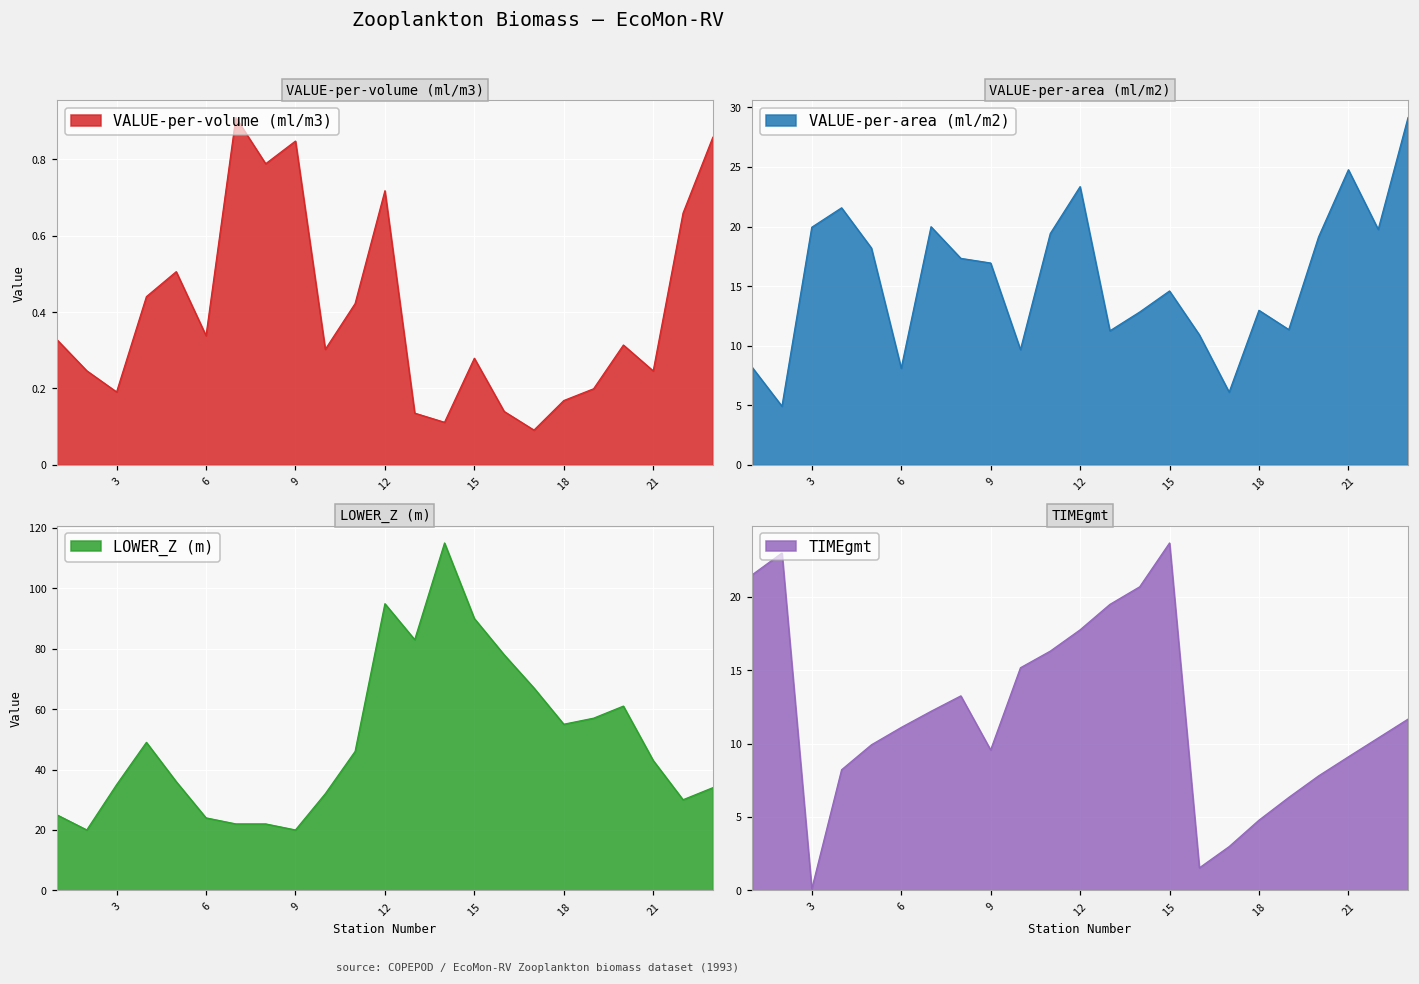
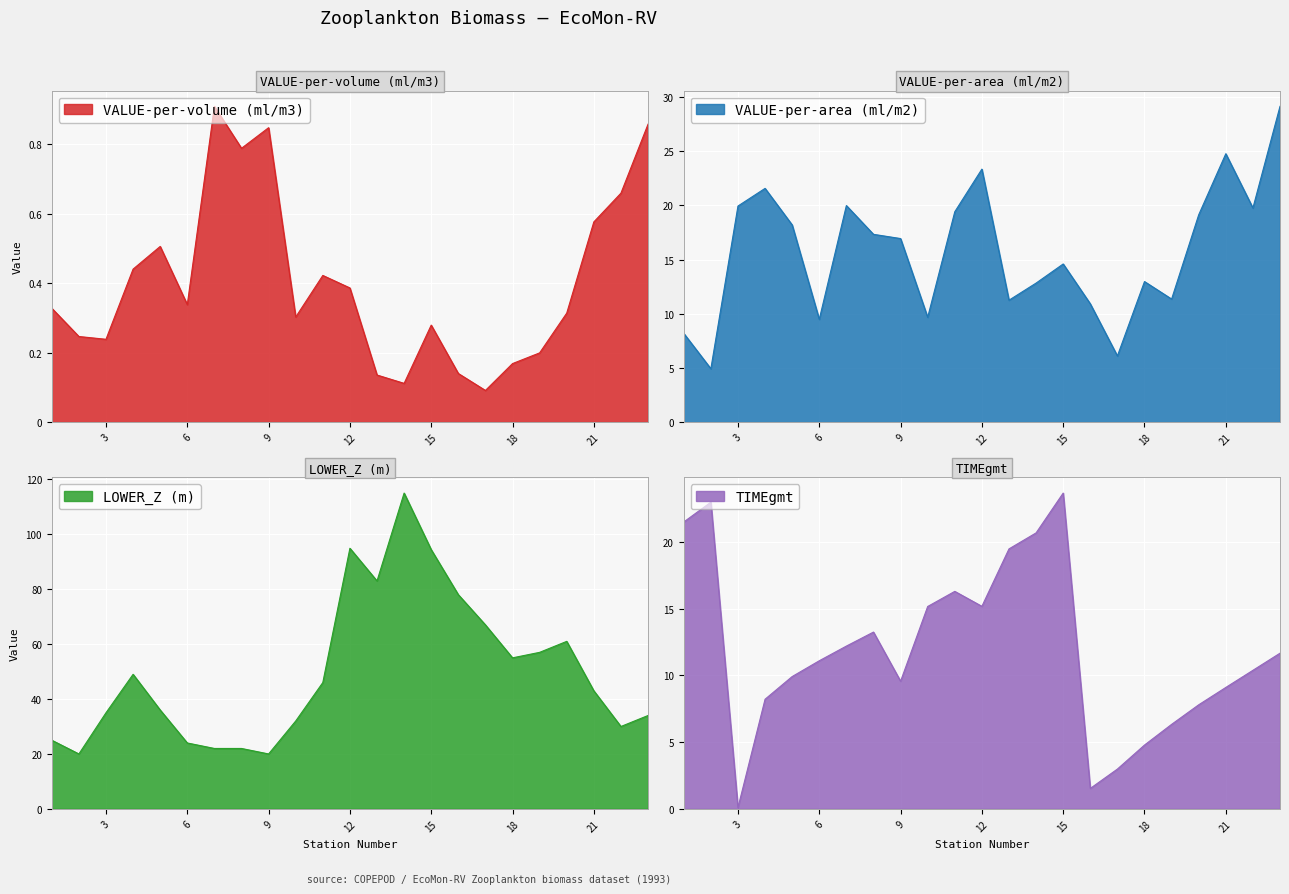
  {
    "VALUE-per-volume (ml/m3)": {
-     "3": 0.19,
+     "3": 0.24,
      "6": 0.34,
      "9": 0.85,
-     "12": 0.72,
+     "12": 0.39,
      "15": 0.28,
      "18": 0.17,
-     "21": 0.25
+     "21": 0.58
    },
    "VALUE-per-area (ml/m2)": {
      "3": 19.9,
-     "6": 8.1,
+     "6": 9.5,
      "9": 16.9,
      "12": 23.4,
      "15": 14.6,
      "18": 13.0,
      "21": 24.8
    },
    "LOWER_Z (m)": {
      "3": 35,
      "6": 24,
      "9": 20,
      "12": 95,
-     "15": 90,
+     "15": 94,
      "18": 55,
      "21": 43
    },
    "TIMEgmt": {
      "3": 0.1,
      "6": 11.1,
      "9": 9.6,
-     "12": 17.8,
+     "12": 15.2,
      "15": 23.7,
      "18": 4.8,
      "21": 9.1
    }
  }
